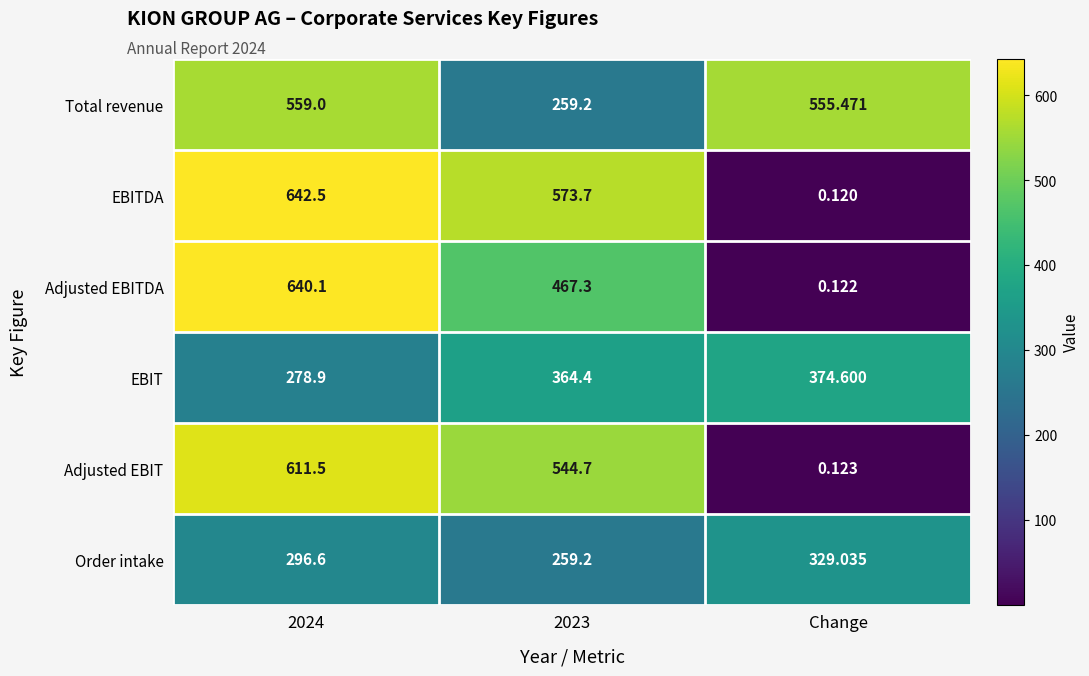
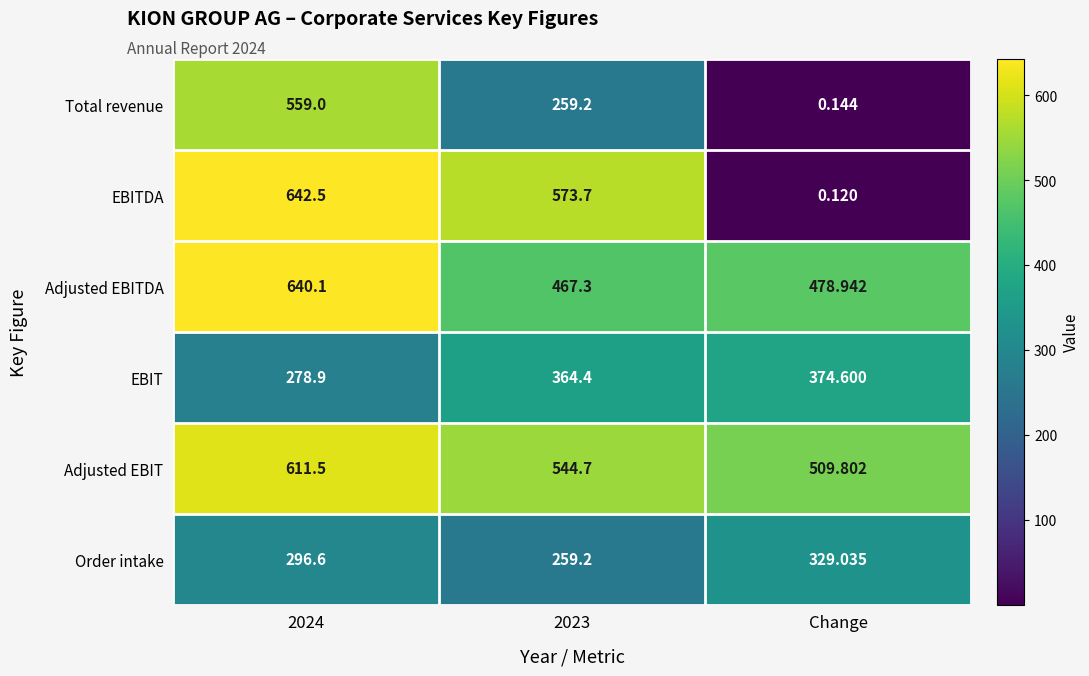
  {
    "Total revenue": {
      "2024": 559.0,
      "2023": 259.2,
-     "Change": 555.471
+     "Change": 0.144
    },
    "EBITDA": {
      "2024": 642.5,
      "2023": 573.7,
      "Change": 0.120
    },
    "Adjusted EBITDA": {
      "2024": 640.1,
      "2023": 467.3,
-     "Change": 0.122
+     "Change": 478.942
    },
    "EBIT": {
      "2024": 278.9,
      "2023": 364.4,
      "Change": 374.600
    },
    "Adjusted EBIT": {
      "2024": 611.5,
      "2023": 544.7,
-     "Change": 0.123
+     "Change": 509.802
    },
    "Order intake": {
      "2024": 296.6,
      "2023": 259.2,
      "Change": 329.035
    }
  }
